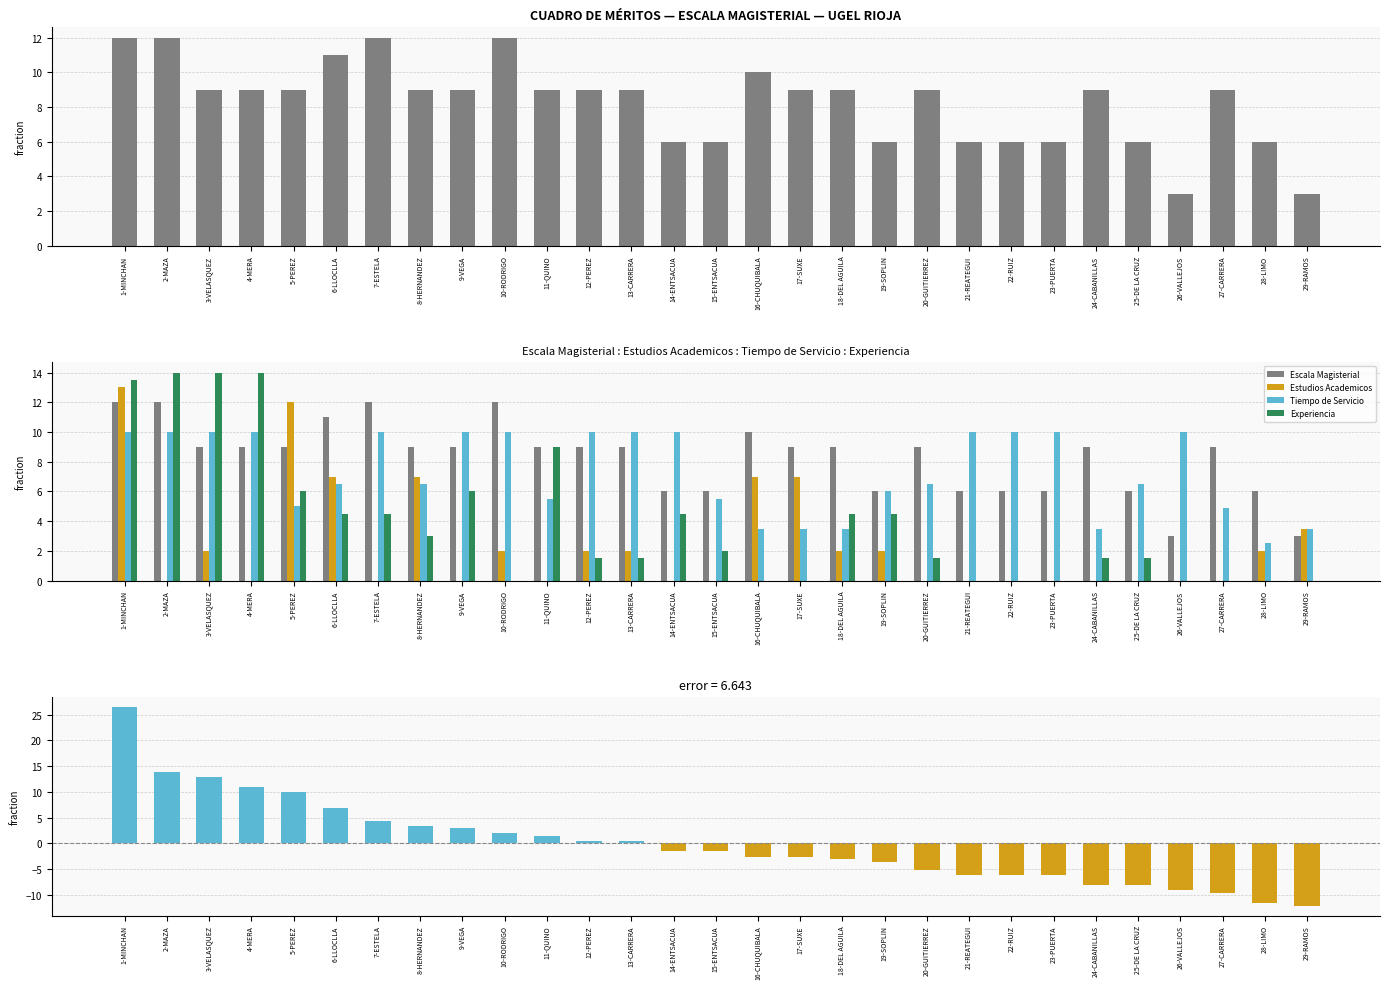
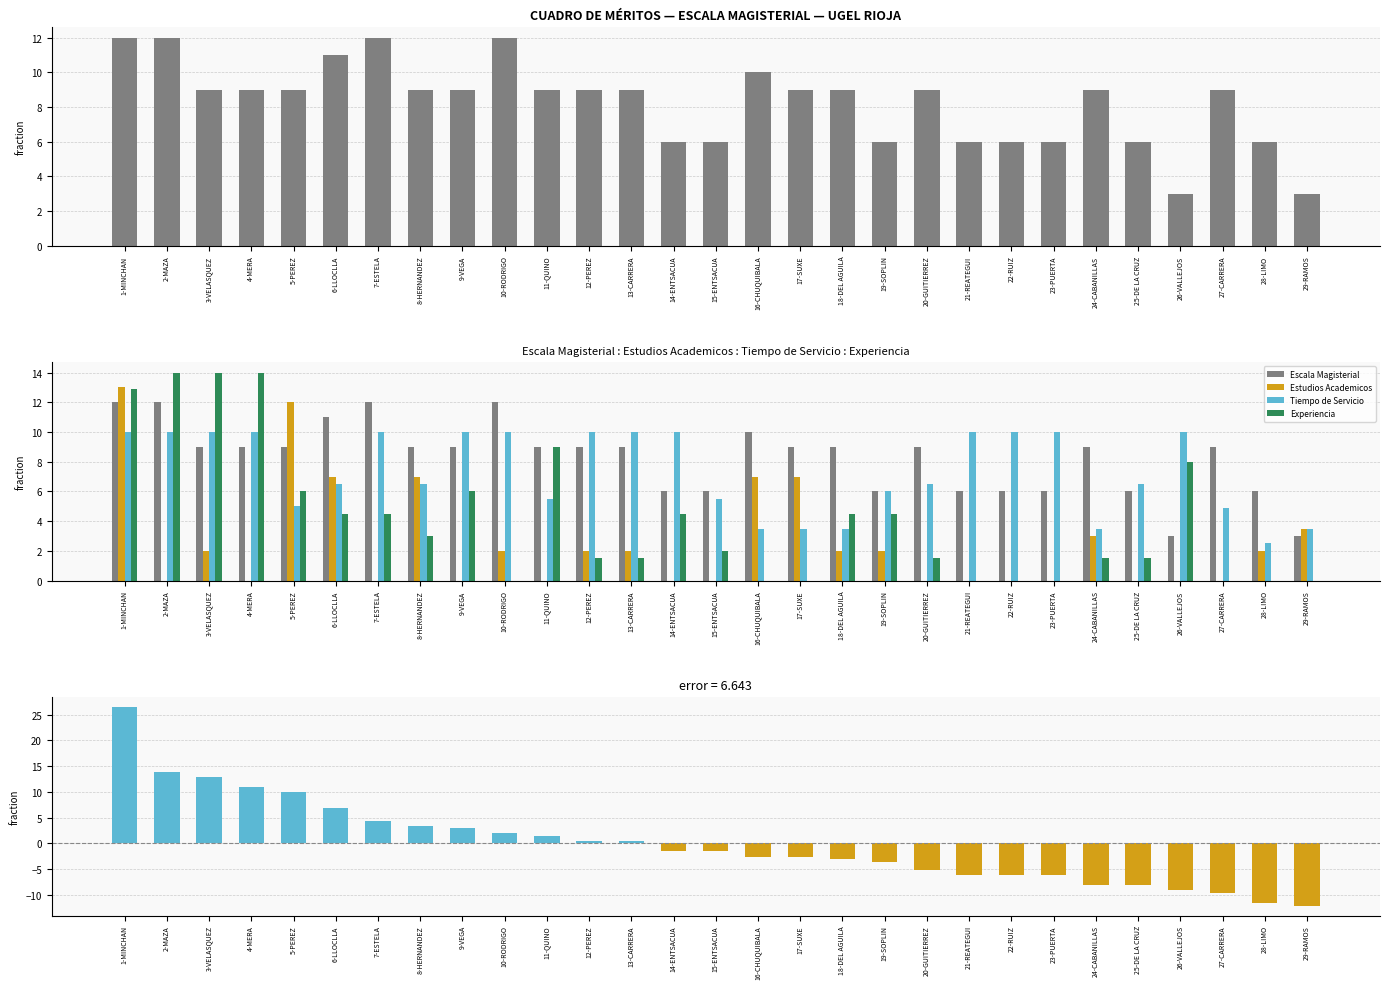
  {
    "CUADRO DE MÉRITOS — ESCALA MAGISTERIAL — UGEL RIOJA": {
      "1-MINCHAN": 12.0,
      "2-MAZA": 12.0,
      "3-VELASQUEZ": 9.0,
      "4-MERA": 9.0,
      "5-PEREZ": 9.0,
      "6-LLOCLLA": 11.0,
      "7-ESTELA": 12.0,
      "8-HERNANDEZ": 9.0,
      "9-VEGA": 9.0,
      "10-RODRIGO": 12.0,
      "11-QUINO": 9.0,
      "12-PEREZ": 9.0,
      "13-CARRERA": 9.0,
      "14-ENTSACUA": 6.0,
      "15-ENTSACUA": 6.0,
      "16-CHUQUIBALA": 10.0,
      "17-SUXE": 9.0,
      "18-DEL AGUILA": 9.0,
      "19-SOPLIN": 6.0,
      "20-GUITIERREZ": 9.0,
      "21-REATEGUI": 6.0,
      "22-RUIZ": 6.0,
      "23-PUERTA": 6.0,
      "24-CABANILLAS": 9.0,
      "25-DE LA CRUZ": 6.0,
      "26-VALLEJOS": 3.0,
      "27-CARRERA": 9.0,
      "28-LIMO": 6.0,
      "29-RAMOS": 3.0
    },
    "Escala Magisterial : Estudios Academicos : Tiempo de Servicio : Experiencia": {
      "Escala Magisterial": {
        "1-MINCHAN": 12.0,
        "2-MAZA": 12.0,
        "3-VELASQUEZ": 9.0,
        "4-MERA": 9.0,
        "5-PEREZ": 9.0,
        "6-LLOCLLA": 11.0,
        "7-ESTELA": 12.0,
        "8-HERNANDEZ": 9.0,
        "9-VEGA": 9.0,
        "10-RODRIGO": 12.0,
        "11-QUINO": 9.0,
        "12-PEREZ": 9.0,
        "13-CARRERA": 9.0,
        "14-ENTSACUA": 6.0,
        "15-ENTSACUA": 6.0,
        "16-CHUQUIBALA": 10.0,
        "17-SUXE": 9.0,
        "18-DEL AGUILA": 9.0,
        "19-SOPLIN": 6.0,
        "20-GUITIERREZ": 9.0,
        "21-REATEGUI": 6.0,
        "22-RUIZ": 6.0,
        "23-PUERTA": 6.0,
        "24-CABANILLAS": 9.0,
        "25-DE LA CRUZ": 6.0,
        "26-VALLEJOS": 3.0,
        "27-CARRERA": 9.0,
        "28-LIMO": 6.0,
        "29-RAMOS": 3.0
      },
      "Estudios Academicos": {
        "1-MINCHAN": 13,
        "2-MAZA": 0,
        "3-VELASQUEZ": 2,
        "4-MERA": 0,
        "5-PEREZ": 12,
        "6-LLOCLLA": 7,
        "7-ESTELA": 0,
        "8-HERNANDEZ": 7,
        "9-VEGA": 0,
        "10-RODRIGO": 2,
        "11-QUINO": 0,
        "12-PEREZ": 2,
        "13-CARRERA": 2,
        "14-ENTSACUA": 0,
        "15-ENTSACUA": 0,
        "16-CHUQUIBALA": 7,
        "17-SUXE": 7,
        "18-DEL AGUILA": 2,
        "19-SOPLIN": 2,
        "20-GUITIERREZ": 0,
        "21-REATEGUI": 0,
        "22-RUIZ": 0,
        "23-PUERTA": 0,
-       "24-CABANILLAS": 0,
+       "24-CABANILLAS": 3,
        "25-DE LA CRUZ": 0,
        "26-VALLEJOS": 0,
        "27-CARRERA": 0,
        "28-LIMO": 2,
        "29-RAMOS": 3.5
      },
      "Tiempo de Servicio": {
        "1-MINCHAN": 10.0,
        "2-MAZA": 10.0,
        "3-VELASQUEZ": 10.0,
        "4-MERA": 10.0,
        "5-PEREZ": 5.0,
        "6-LLOCLLA": 6.5,
        "7-ESTELA": 10.0,
        "8-HERNANDEZ": 6.5,
        "9-VEGA": 10.0,
        "10-RODRIGO": 10.0,
        "11-QUINO": 5.5,
        "12-PEREZ": 10.0,
        "13-CARRERA": 10.0,
        "14-ENTSACUA": 10.0,
        "15-ENTSACUA": 5.5,
        "16-CHUQUIBALA": 3.5,
        "17-SUXE": 3.5,
        "18-DEL AGUILA": 3.5,
        "19-SOPLIN": 6.0,
        "20-GUITIERREZ": 6.5,
        "21-REATEGUI": 10.0,
        "22-RUIZ": 10.0,
        "23-PUERTA": 10.0,
        "24-CABANILLAS": 3.5,
        "25-DE LA CRUZ": 6.5,
        "26-VALLEJOS": 10.0,
        "27-CARRERA": 4.9,
        "28-LIMO": 2.5,
        "29-RAMOS": 3.5
      },
      "Experiencia": {
-       "1-MINCHAN": 13.5,
+       "1-MINCHAN": 12.9,
        "2-MAZA": 14.0,
        "3-VELASQUEZ": 14.0,
        "4-MERA": 14.0,
        "5-PEREZ": 6.0,
        "6-LLOCLLA": 4.5,
        "7-ESTELA": 4.5,
        "8-HERNANDEZ": 3.0,
        "9-VEGA": 6.0,
        "10-RODRIGO": 0.0,
        "11-QUINO": 9.0,
        "12-PEREZ": 1.5,
        "13-CARRERA": 1.5,
        "14-ENTSACUA": 4.5,
        "15-ENTSACUA": 2.0,
        "16-CHUQUIBALA": 0.0,
        "17-SUXE": 0.0,
        "18-DEL AGUILA": 4.5,
        "19-SOPLIN": 4.5,
        "20-GUITIERREZ": 1.5,
        "21-REATEGUI": 0.0,
        "22-RUIZ": 0.0,
        "23-PUERTA": 0.0,
        "24-CABANILLAS": 1.5,
        "25-DE LA CRUZ": 1.5,
-       "26-VALLEJOS": 0,
+       "26-VALLEJOS": 8,
        "27-CARRERA": 0.0,
        "28-LIMO": 0.0,
        "29-RAMOS": 0.0
      }
    },
    "error = 6.643": {
      "1-MINCHAN": 26,
      "2-MAZA": 14,
      "3-VELASQUEZ": 13,
      "4-MERA": 11,
      "5-PEREZ": 10,
      "6-LLOCLLA": 7,
      "7-ESTELA": 4,
      "8-HERNANDEZ": 3,
      "9-VEGA": 3,
      "10-RODRIGO": 2,
      "11-QUINO": 1,
      "14-ENTSACUA": -2,
      "15-ENTSACUA": -2,
      "16-CHUQUIBALA": -3,
      "17-SUXE": -3,
      "18-DEL AGUILA": -3,
      "19-SOPLIN": -4,
      "20-GUITIERREZ": -5,
      "21-REATEGUI": -6,
      "22-RUIZ": -6,
      "23-PUERTA": -6,
      "24-CABANILLAS": -8,
      "25-DE LA CRUZ": -8,
      "26-VALLEJOS": -9,
      "27-CARRERA": -10,
      "28-LIMO": -12,
      "29-RAMOS": -12
    }
  }
